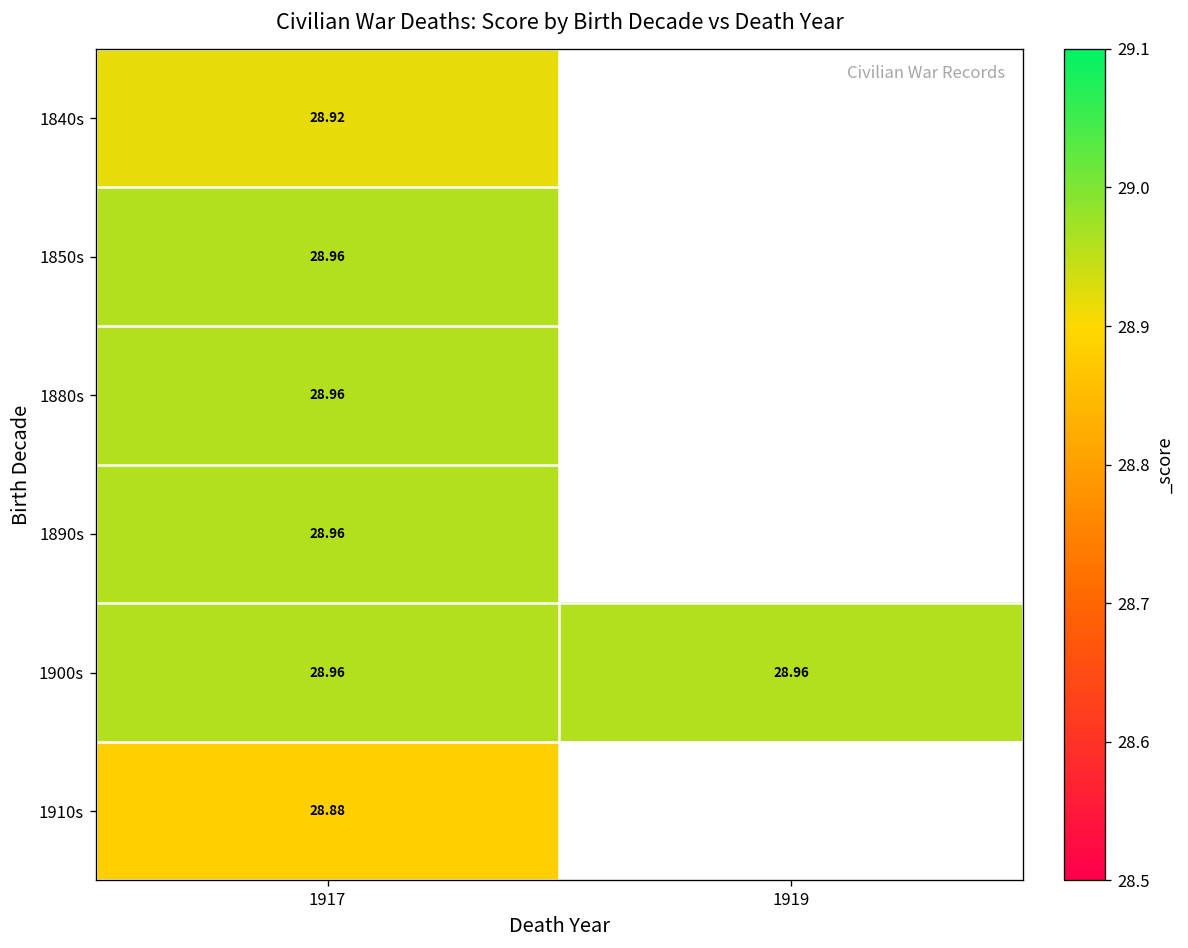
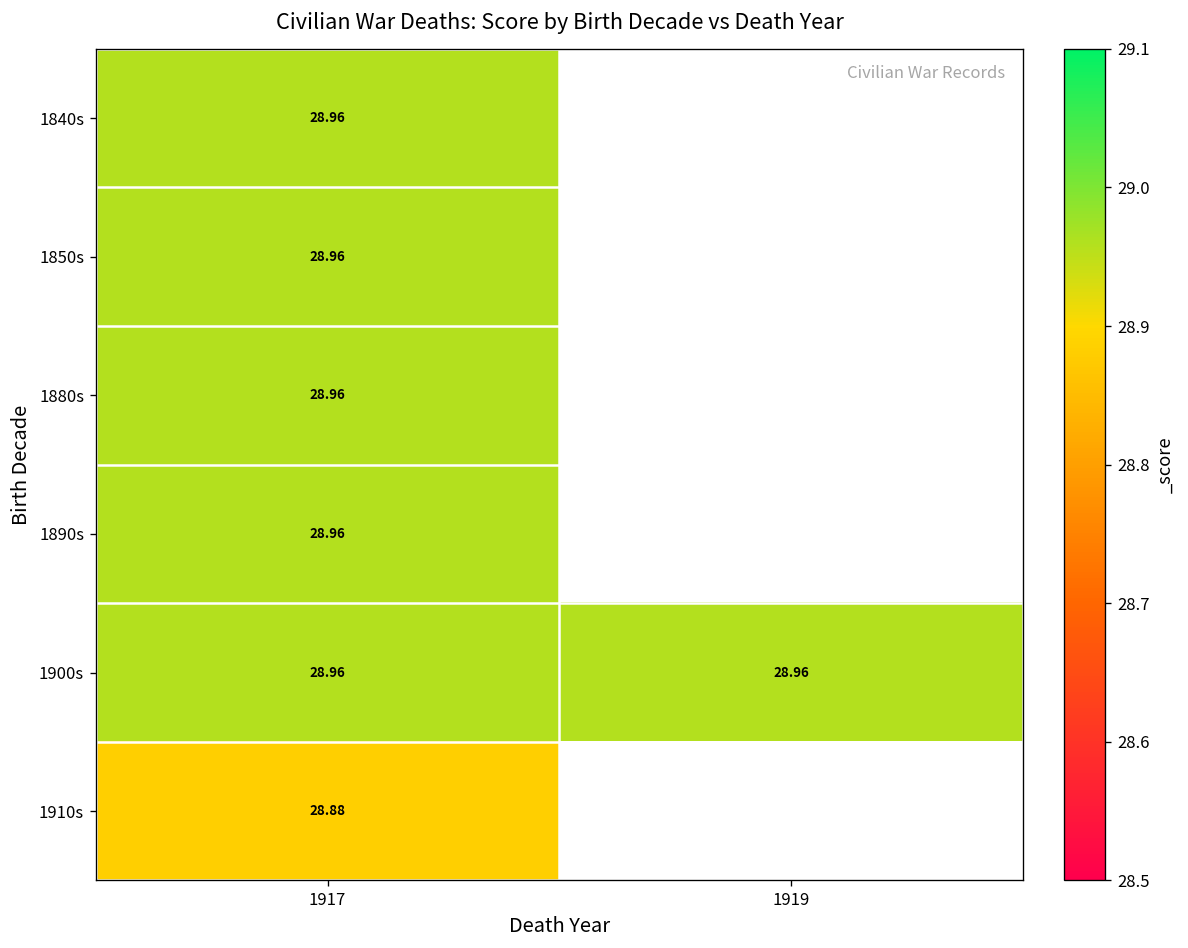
  {
    "1840s": {
-     "1917": 28.92
+     "1917": 28.96
    },
    "1850s": {
      "1917": 28.96
    },
    "1880s": {
      "1917": 28.96
    },
    "1890s": {
      "1917": 28.96
    },
    "1900s": {
      "1917": 28.96,
      "1919": 28.96
    },
    "1910s": {
      "1917": 28.88
    }
  }
